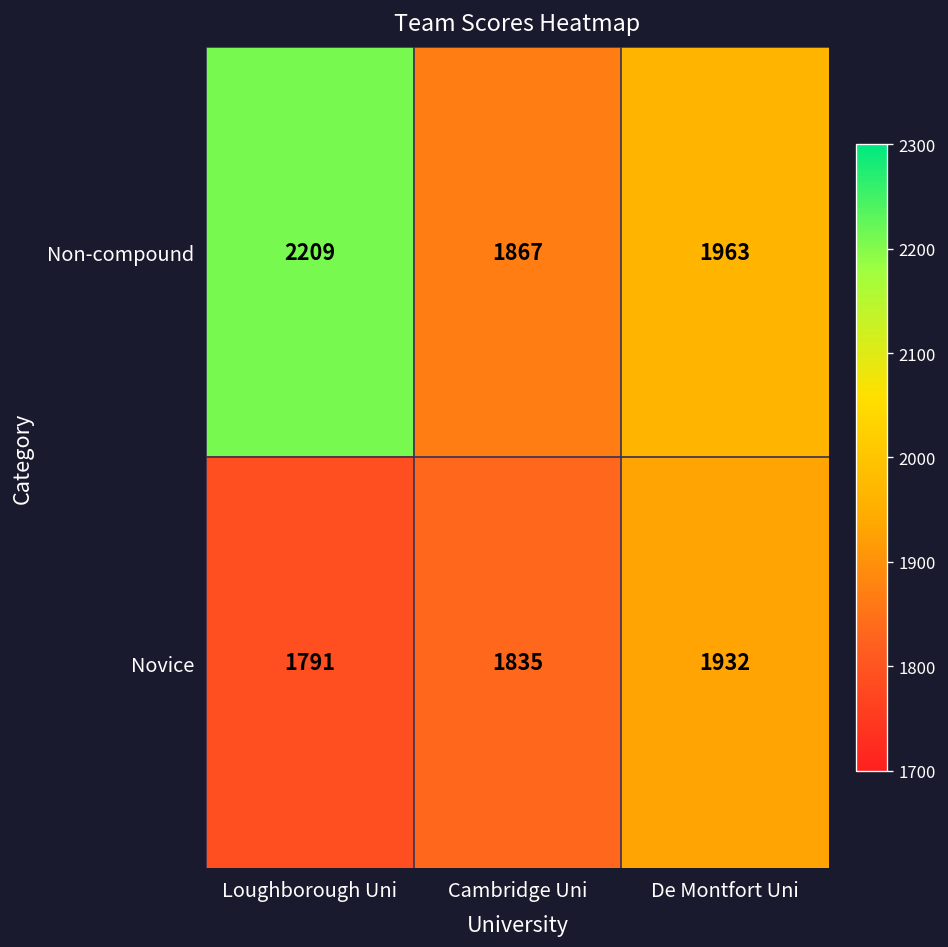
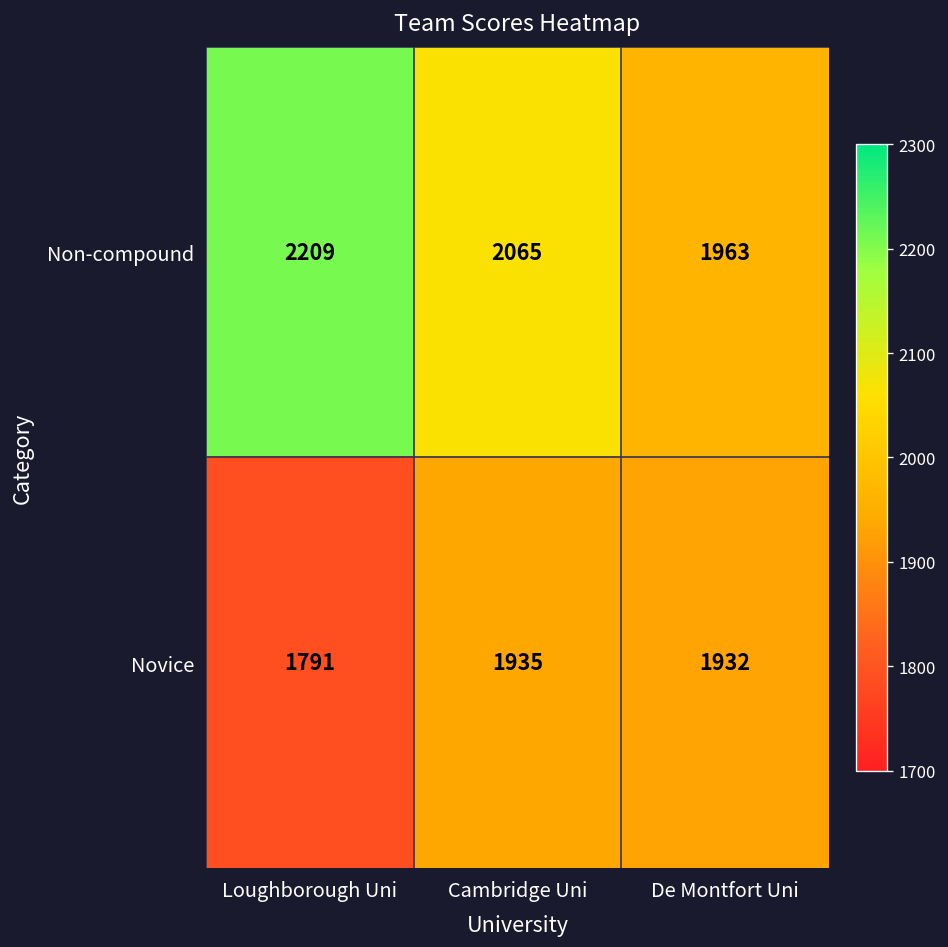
  {
    "Non-compound": {
      "Loughborough Uni": 2209,
-     "Cambridge Uni": 1867,
+     "Cambridge Uni": 2065,
      "De Montfort Uni": 1963
    },
    "Novice": {
      "Loughborough Uni": 1791,
-     "Cambridge Uni": 1835,
+     "Cambridge Uni": 1935,
      "De Montfort Uni": 1932
    }
  }
